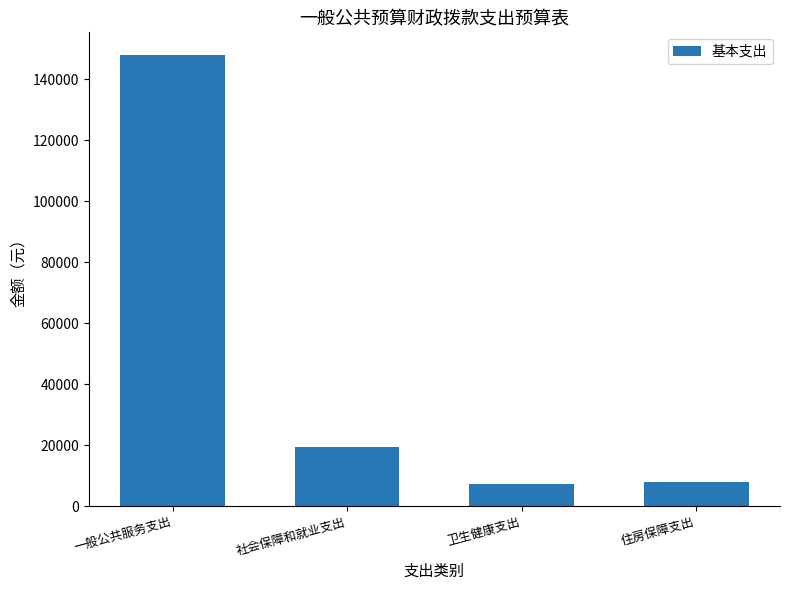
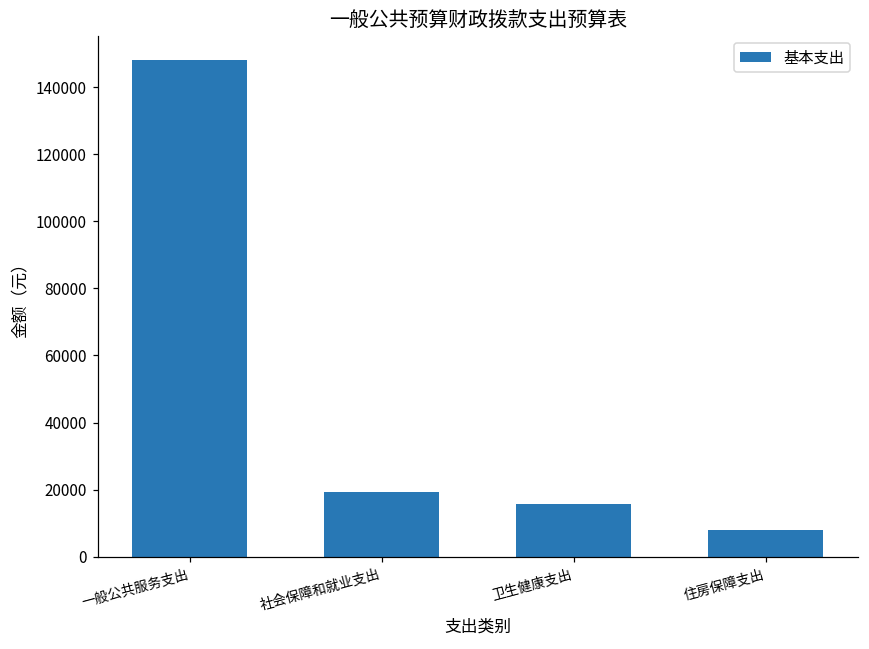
  {
    "一般公共服务支出": 148000,
    "社会保障和就业支出": 19000,
-   "卫生健康支出": 7000,
+   "卫生健康支出": 16000,
    "住房保障支出": 8000
  }
